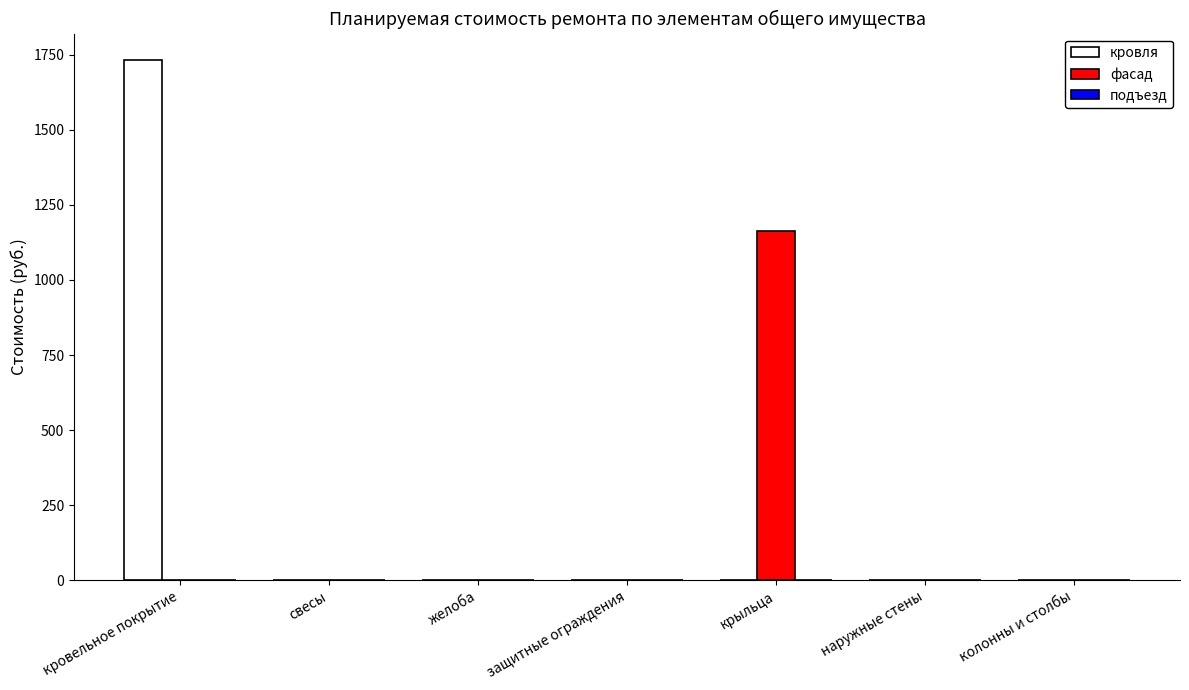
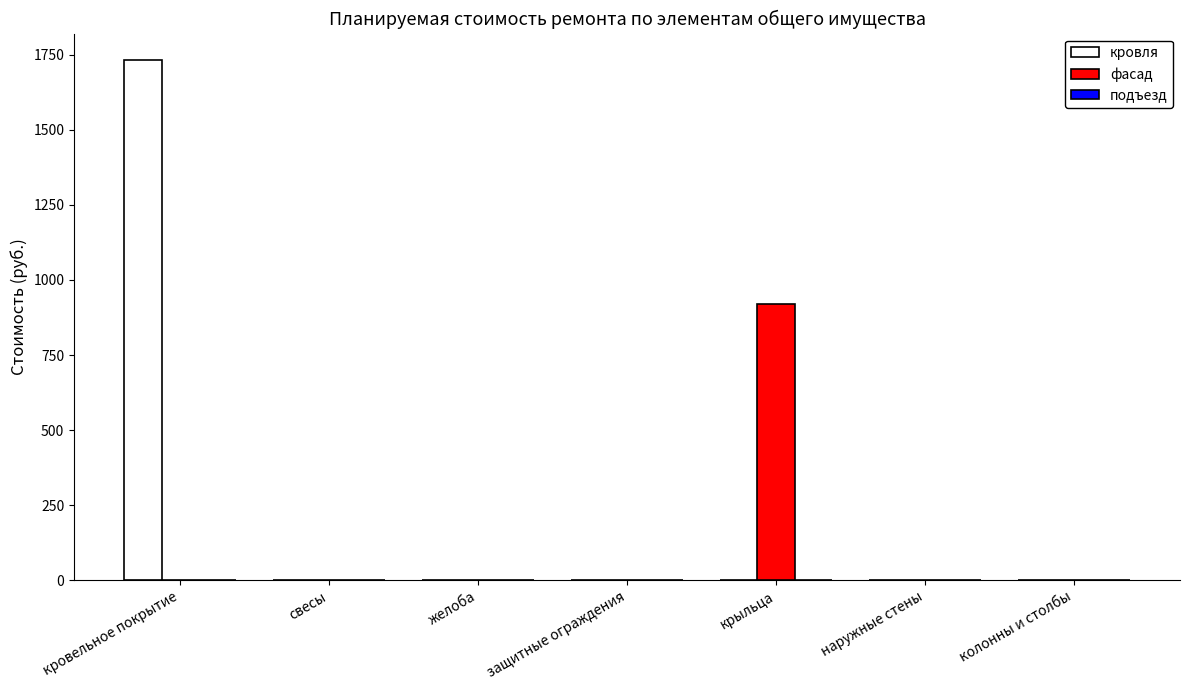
  {
    "кровля": {
      "кровельное покрытие": 1730,
      "свесы": 0,
      "желоба": 0,
      "защитные ограждения": 0,
      "крыльца": 0,
      "наружные стены": 0,
      "колонны и столбы": 0
    },
    "фасад": {
      "кровельное покрытие": 0,
      "свесы": 0,
      "желоба": 0,
      "защитные ограждения": 0,
-     "крыльца": 1160,
+     "крыльца": 920,
      "наружные стены": 0,
      "колонны и столбы": 0
    },
    "подъезд": {
      "кровельное покрытие": 0,
      "свесы": 0,
      "желоба": 0,
      "защитные ограждения": 0,
      "крыльца": 0,
      "наружные стены": 0,
      "колонны и столбы": 0
    }
  }
